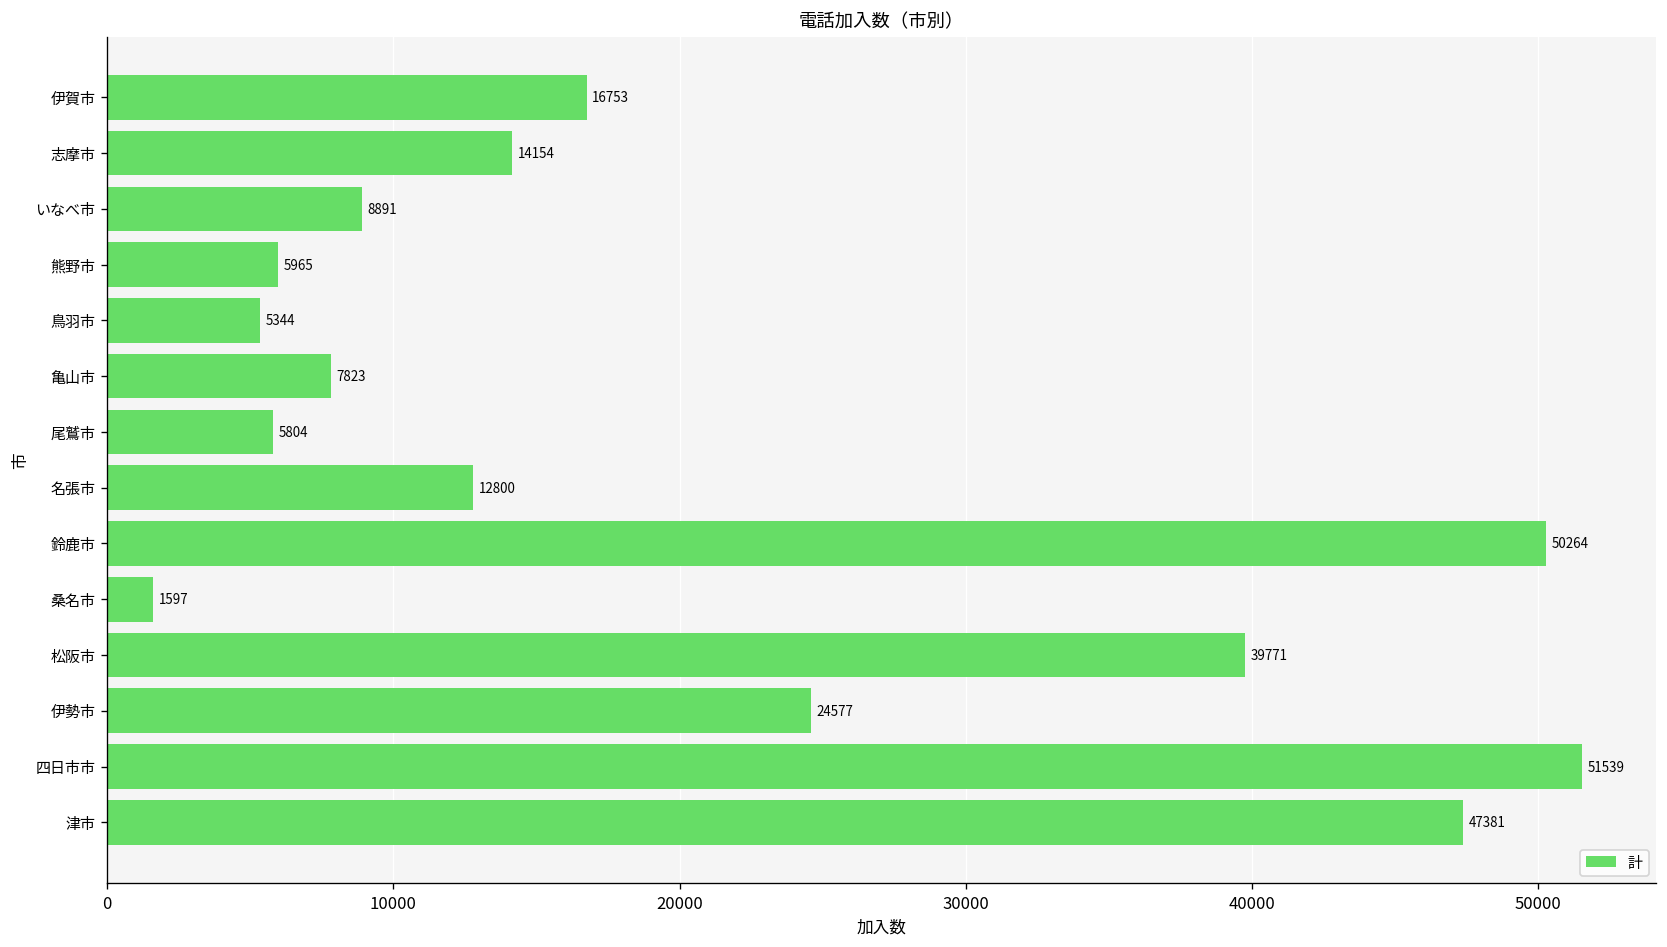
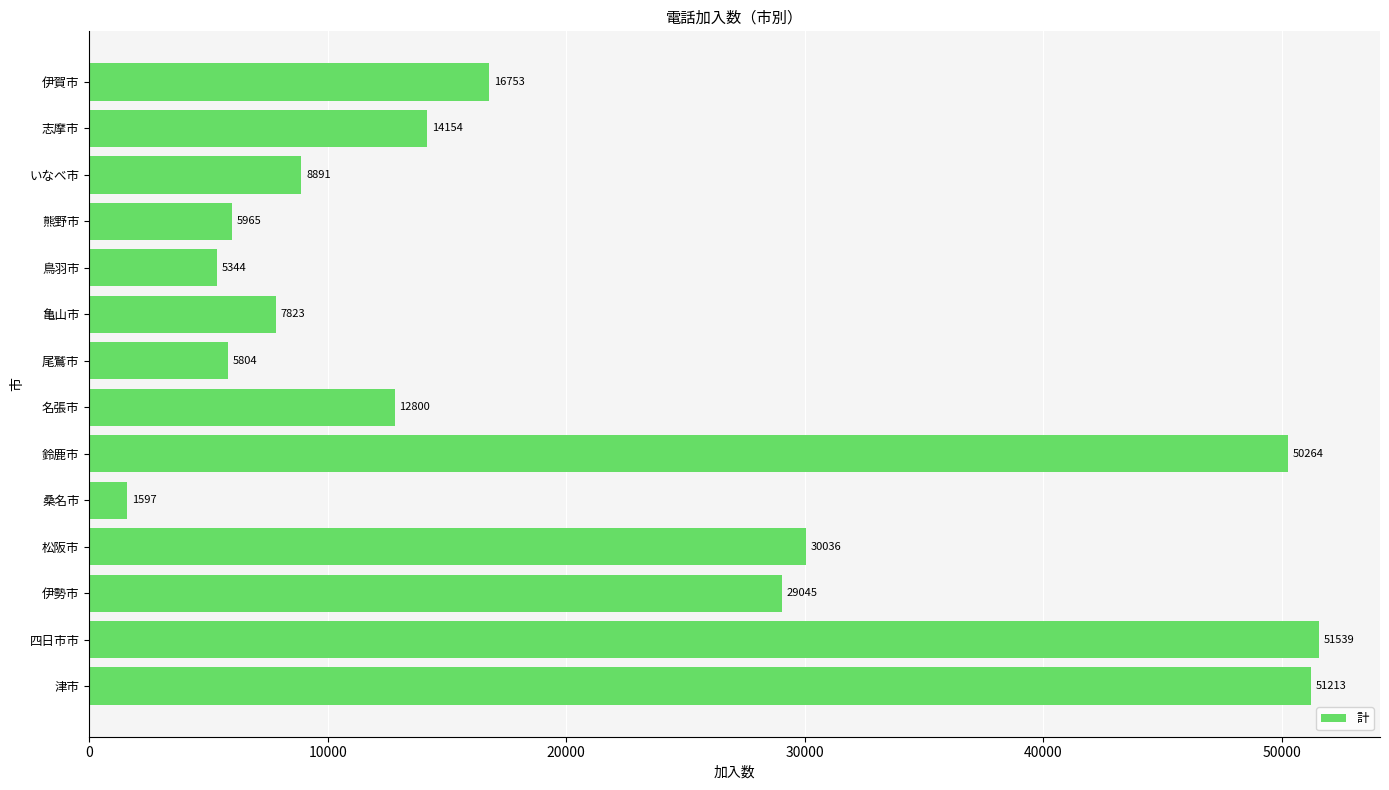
  {
    "伊賀市": 16753,
    "志摩市": 14154,
    "いなべ市": 8891,
    "熊野市": 5965,
    "鳥羽市": 5344,
    "亀山市": 7823,
    "尾鷲市": 5804,
    "名張市": 12800,
    "鈴鹿市": 50264,
    "桑名市": 1597,
-   "松阪市": 39771,
-   "伊勢市": 24577,
+   "松阪市": 30036,
+   "伊勢市": 29045,
    "四日市市": 51539,
-   "津市": 47381
+   "津市": 51213
  }
